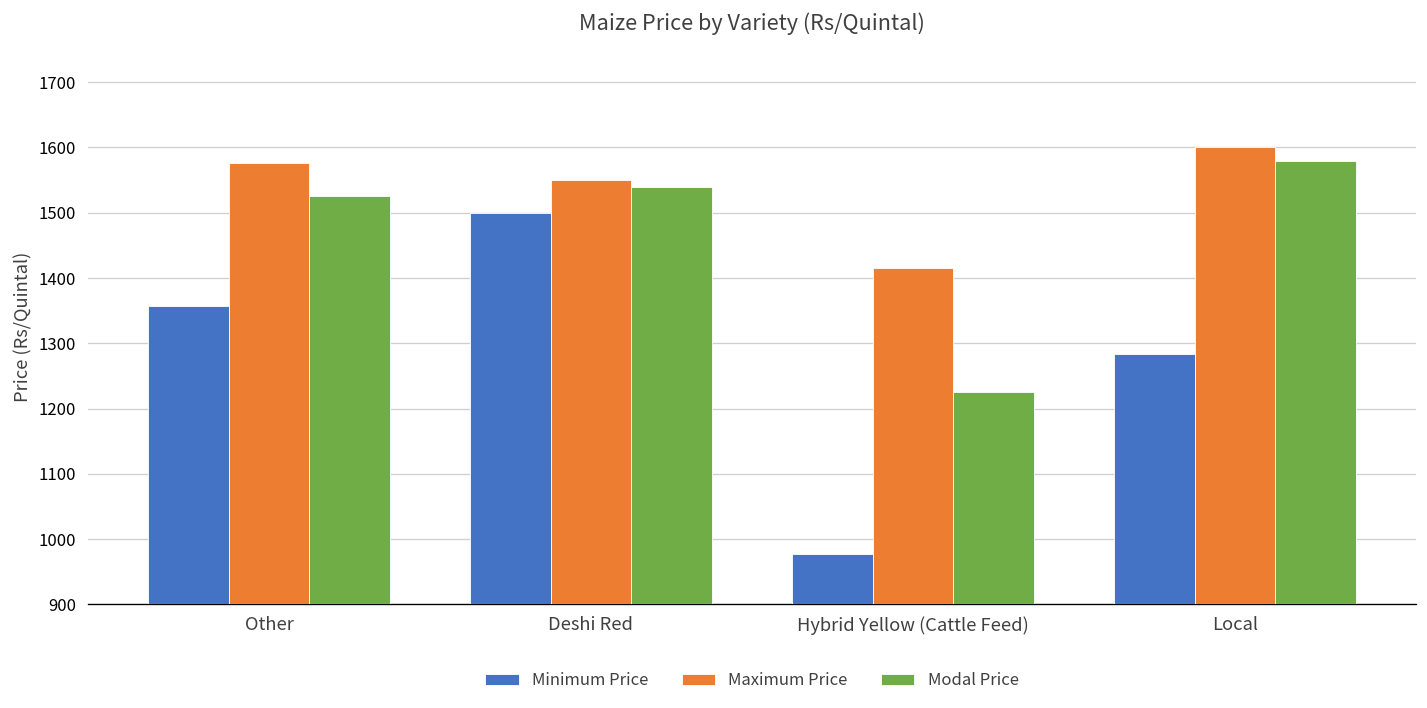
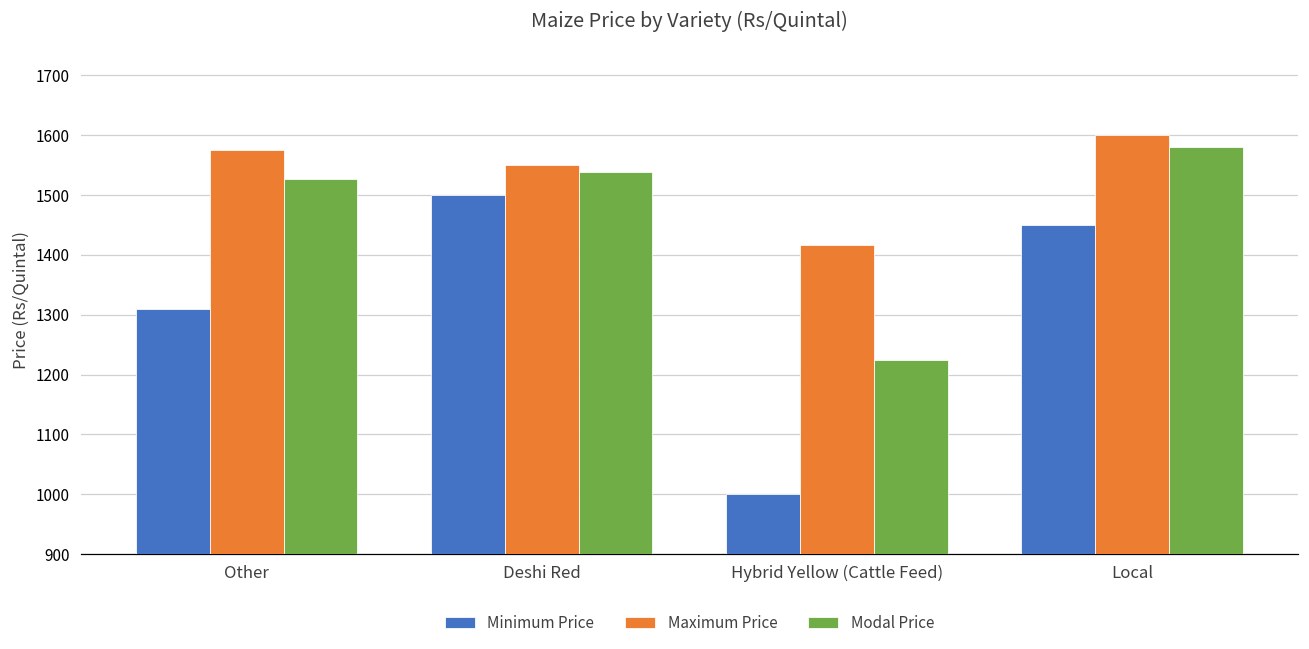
  {
    "Minimum Price": {
-     "Other": 1360,
+     "Other": 1310,
      "Deshi Red": 1500,
-     "Hybrid Yellow (Cattle Feed)": 980,
-     "Local": 1280
+     "Hybrid Yellow (Cattle Feed)": 1000,
+     "Local": 1450
    },
    "Maximum Price": {
      "Other": 1580,
      "Deshi Red": 1550,
      "Hybrid Yellow (Cattle Feed)": 1420,
      "Local": 1600
    },
    "Modal Price": {
      "Other": 1530,
      "Deshi Red": 1540,
      "Hybrid Yellow (Cattle Feed)": 1230,
      "Local": 1580
    }
  }
